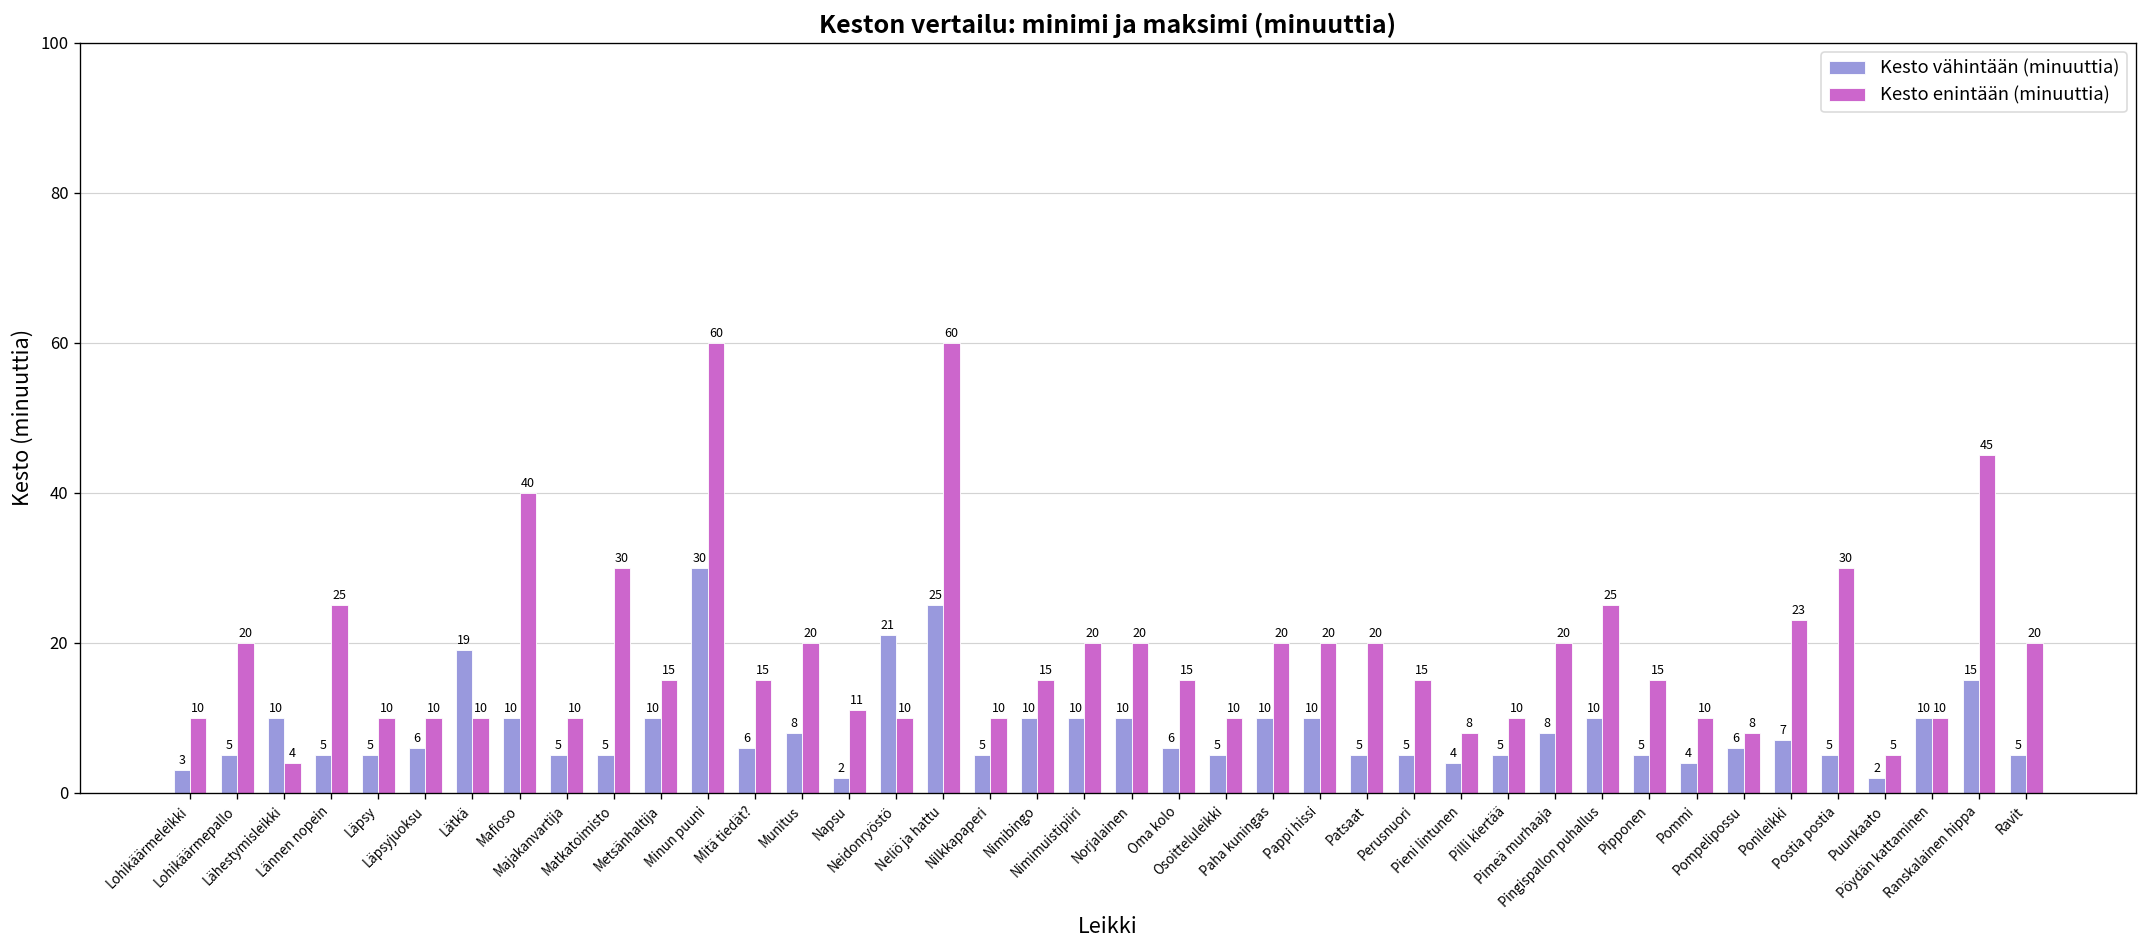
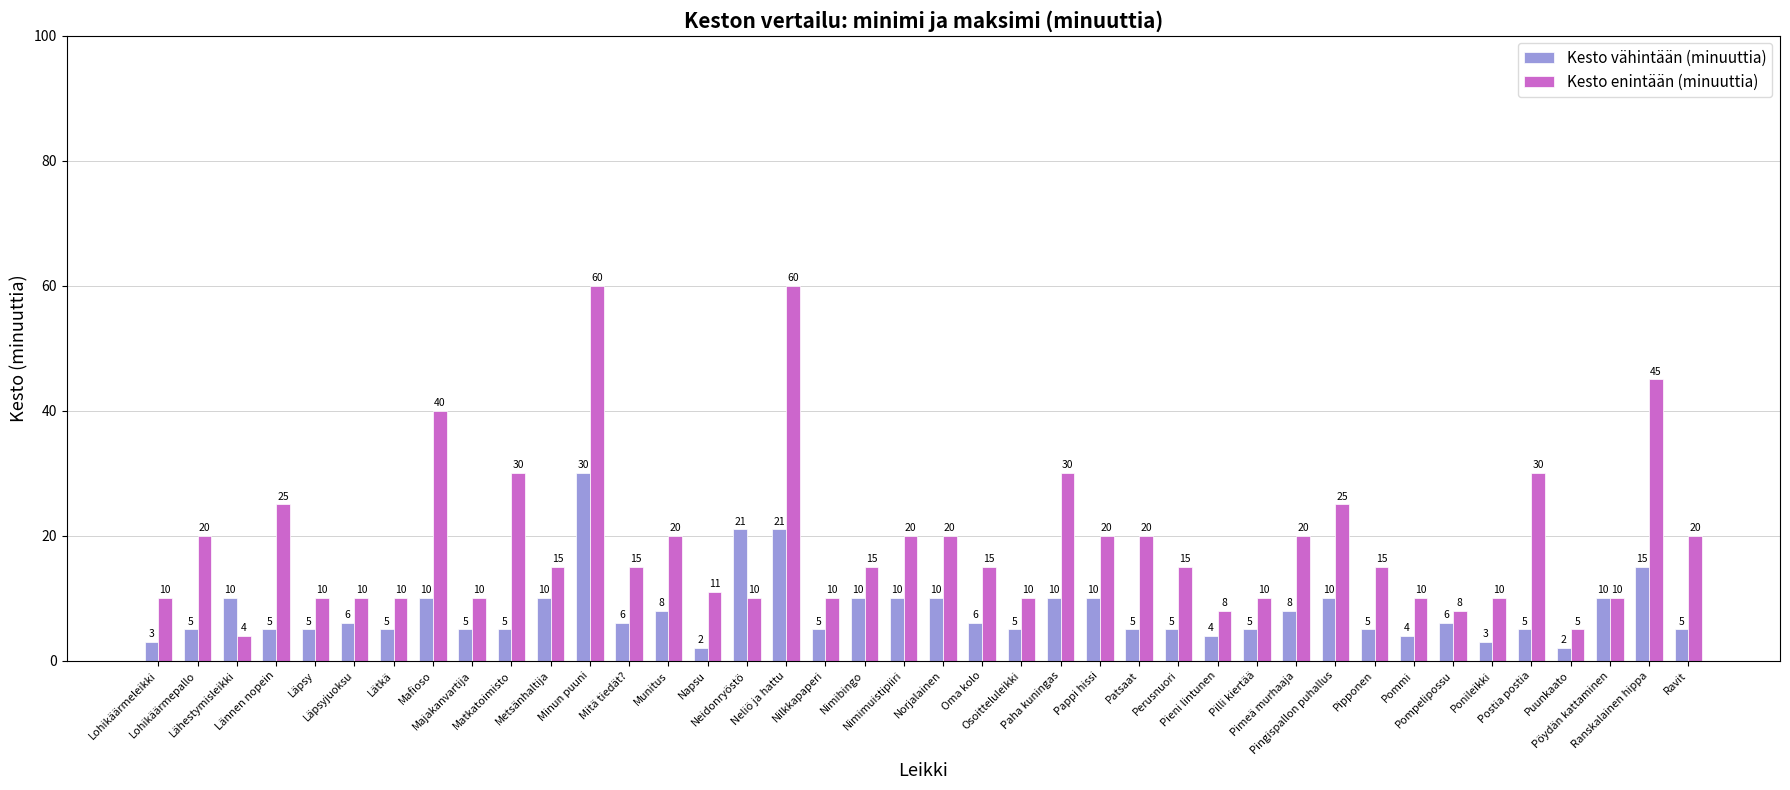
  {
    "Kesto vähintään (minuuttia)": {
      "Lohikäärmeleikki": 3,
      "Lohikäärmepallo": 5,
      "Lähestymisleikki": 10,
      "Lännen nopein": 5,
      "Läpsy": 5,
      "Läpsyjuoksu": 6,
-     "Lätkä": 19,
+     "Lätkä": 5,
      "Mafioso": 10,
      "Majakanvartija": 5,
      "Matkatoimisto": 5,
      "Metsänhaltija": 10,
      "Minun puuni": 30,
      "Mitä tiedät?": 6,
      "Munitus": 8,
      "Napsu": 2,
      "Neidonryöstö": 21,
-     "Neliö ja hattu": 25,
+     "Neliö ja hattu": 21,
      "Nilkkapaperi": 5,
      "Nimibingo": 10,
      "Nimimuistipiiri": 10,
      "Norjalainen": 10,
      "Oma kolo": 6,
      "Osoitteluleikki": 5,
      "Paha kuningas": 10,
      "Pappi hissi": 10,
      "Patsaat": 5,
      "Perusnuori": 5,
      "Pieni lintunen": 4,
      "Pilli kiertää": 5,
      "Pimeä murhaaja": 8,
      "Pingispallon puhallus": 10,
      "Pipponen": 5,
      "Pommi": 4,
      "Pompelipossu": 6,
-     "Ponileikki": 7,
+     "Ponileikki": 3,
      "Postia postia": 5,
      "Puunkaato": 2,
      "Pöydän kattaminen": 10,
      "Ranskalainen hippa": 15,
      "Ravit": 5
    },
    "Kesto enintään (minuuttia)": {
      "Lohikäärmeleikki": 10,
      "Lohikäärmepallo": 20,
      "Lähestymisleikki": 4,
      "Lännen nopein": 25,
      "Läpsy": 10,
      "Läpsyjuoksu": 10,
      "Lätkä": 10,
      "Mafioso": 40,
      "Majakanvartija": 10,
      "Matkatoimisto": 30,
      "Metsänhaltija": 15,
      "Minun puuni": 60,
      "Mitä tiedät?": 15,
      "Munitus": 20,
      "Napsu": 11,
      "Neidonryöstö": 10,
      "Neliö ja hattu": 60,
      "Nilkkapaperi": 10,
      "Nimibingo": 15,
      "Nimimuistipiiri": 20,
      "Norjalainen": 20,
      "Oma kolo": 15,
      "Osoitteluleikki": 10,
-     "Paha kuningas": 20,
+     "Paha kuningas": 30,
      "Pappi hissi": 20,
      "Patsaat": 20,
      "Perusnuori": 15,
      "Pieni lintunen": 8,
      "Pilli kiertää": 10,
      "Pimeä murhaaja": 20,
      "Pingispallon puhallus": 25,
      "Pipponen": 15,
      "Pommi": 10,
      "Pompelipossu": 8,
-     "Ponileikki": 23,
+     "Ponileikki": 10,
      "Postia postia": 30,
      "Puunkaato": 5,
      "Pöydän kattaminen": 10,
      "Ranskalainen hippa": 45,
      "Ravit": 20
    }
  }
